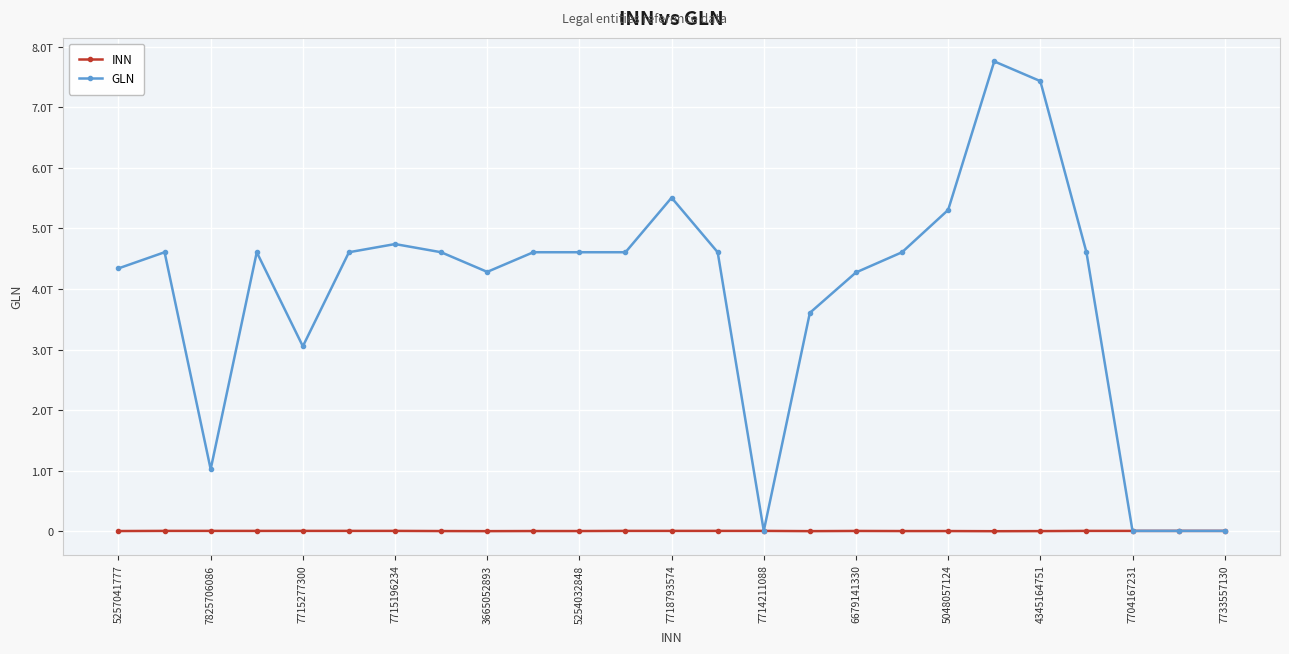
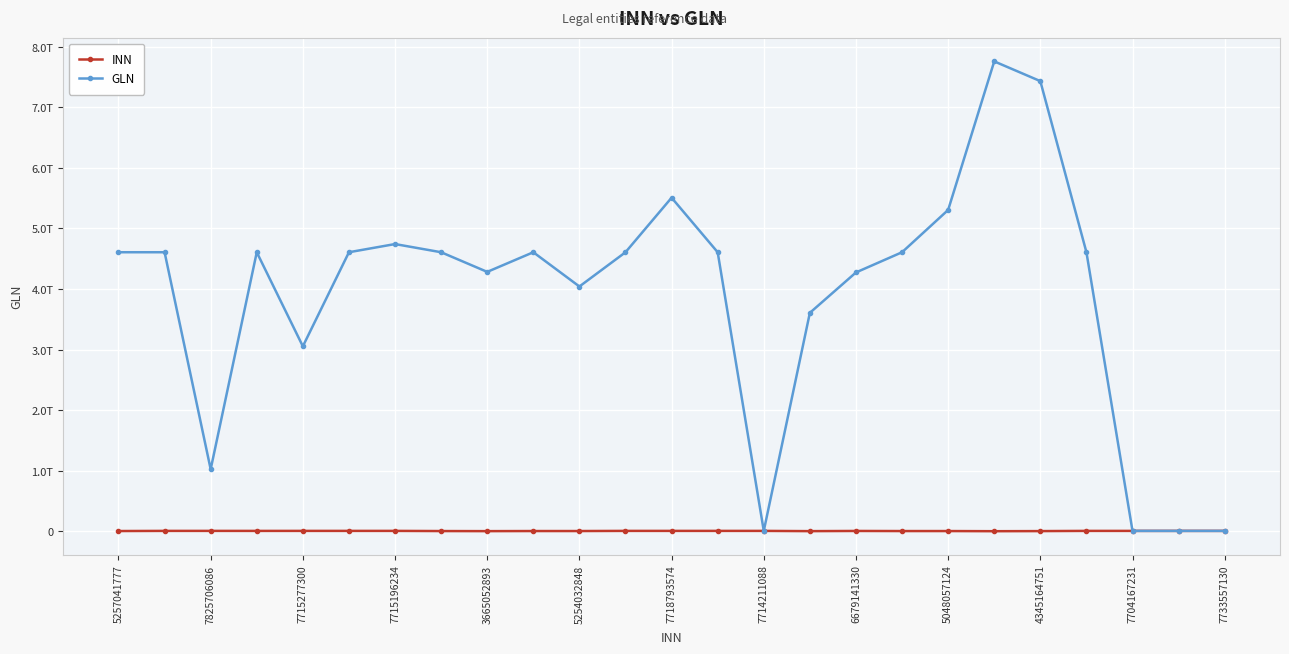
  {
    "INN": {
      "5257041777": "0.0T",
      "7825706086": "0.0T",
      "7715277300": "0.0T",
      "7715196234": "0.0T",
      "3665052893": "0.0T",
      "5254032848": "0.0T",
      "7718793574": "0.0T",
      "6679141330": "0.0T",
      "5048057124": "0.0T",
      "4345164751": "0.0T"
    },
    "GLN": {
-     "5257041777": "4.3T",
+     "5257041777": "4.6T",
      "7825706086": "1.0T",
      "7715277300": "3.1T",
      "7715196234": "4.7T",
      "3665052893": "4.3T",
-     "5254032848": "4.6T",
+     "5254032848": "4.0T",
      "7718793574": "5.5T",
      "6679141330": "4.3T",
      "5048057124": "5.3T",
      "4345164751": "7.4T"
    }
  }
